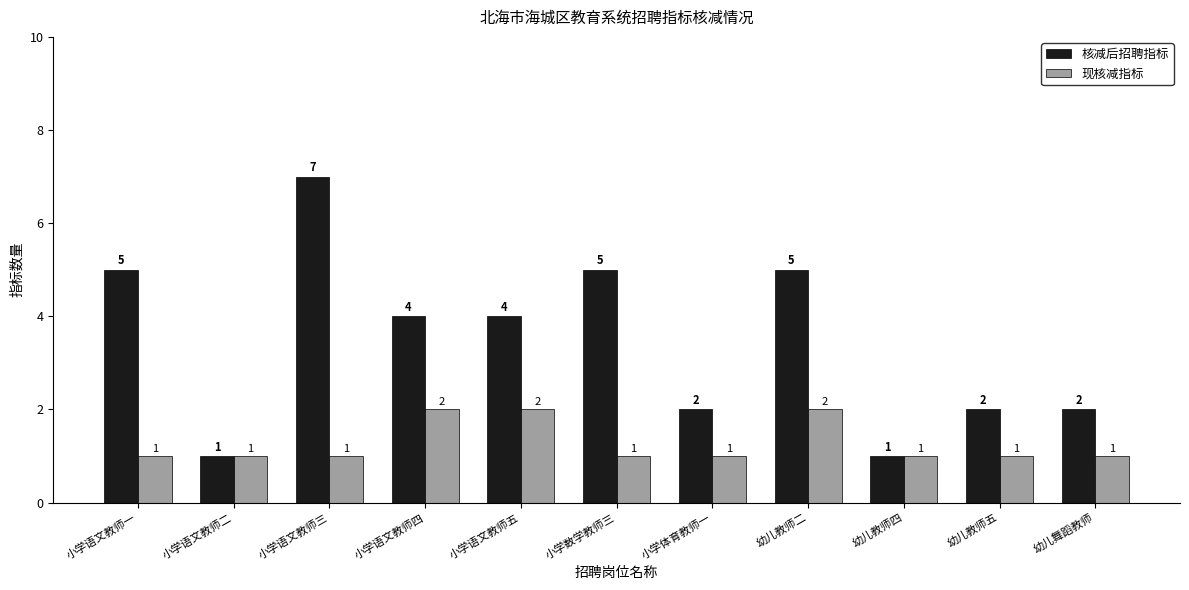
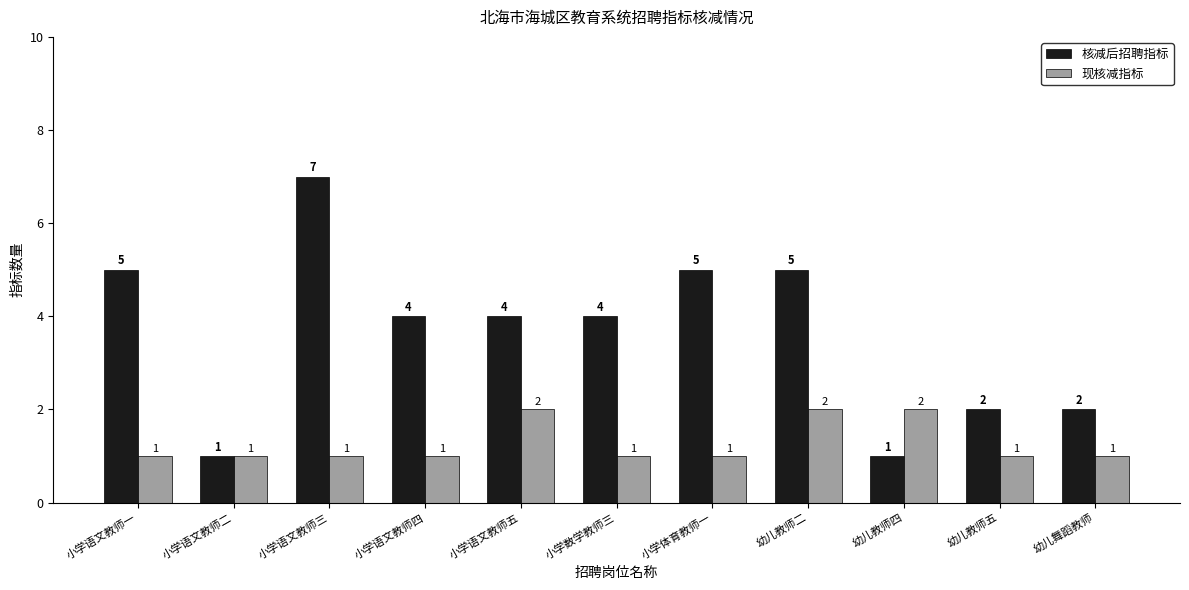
  {
    "核减后招聘指标": {
      "小学语文教师一": 5,
      "小学语文教师二": 1,
      "小学语文教师三": 7,
      "小学语文教师四": 4,
      "小学语文教师五": 4,
-     "小学数学教师三": 5,
-     "小学体育教师一": 2,
+     "小学数学教师三": 4,
+     "小学体育教师一": 5,
      "幼儿教师二": 5,
      "幼儿教师四": 1,
      "幼儿教师五": 2,
      "幼儿舞蹈教师": 2
    },
    "现核减指标": {
      "小学语文教师一": 1,
      "小学语文教师二": 1,
      "小学语文教师三": 1,
-     "小学语文教师四": 2,
+     "小学语文教师四": 1,
      "小学语文教师五": 2,
      "小学数学教师三": 1,
      "小学体育教师一": 1,
      "幼儿教师二": 2,
-     "幼儿教师四": 1,
+     "幼儿教师四": 2,
      "幼儿教师五": 1,
      "幼儿舞蹈教师": 1
    }
  }
